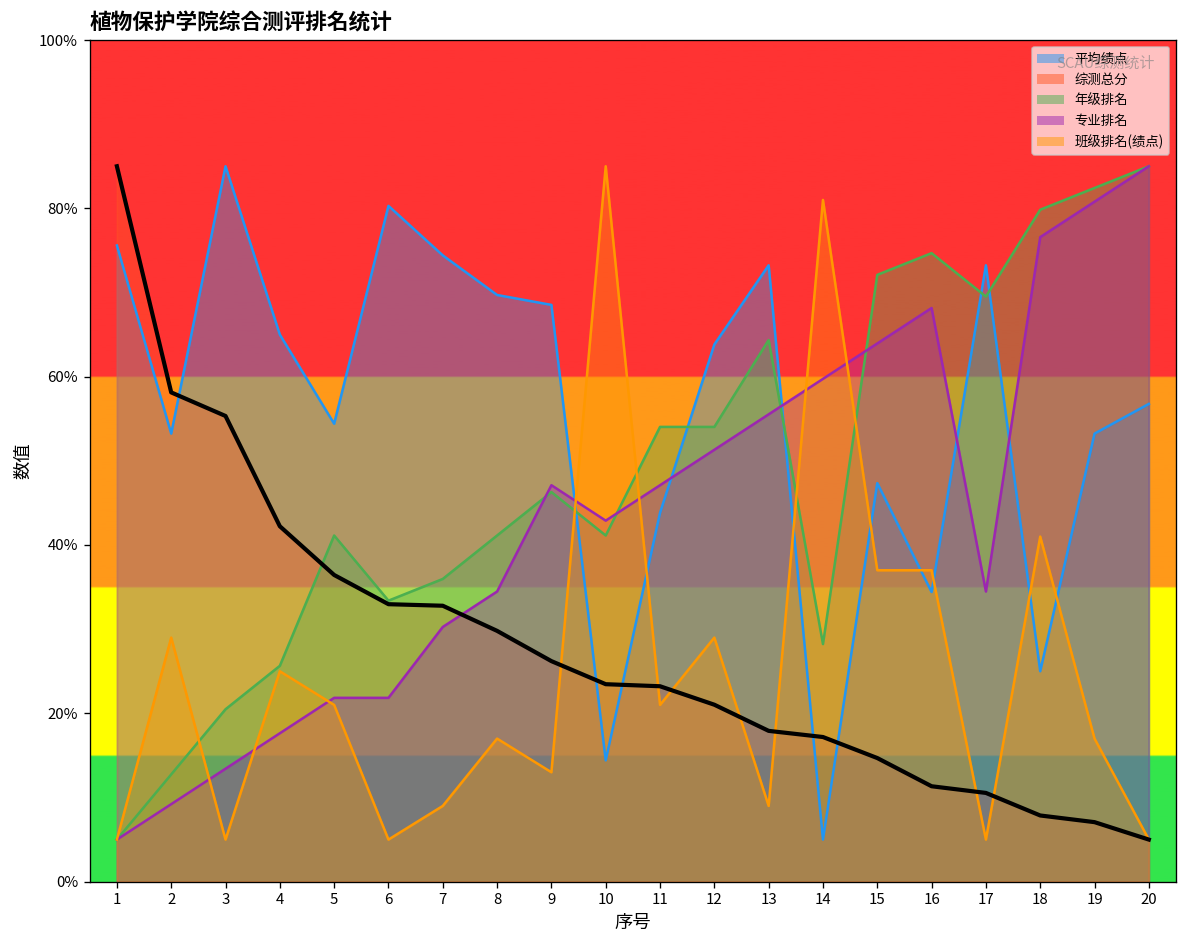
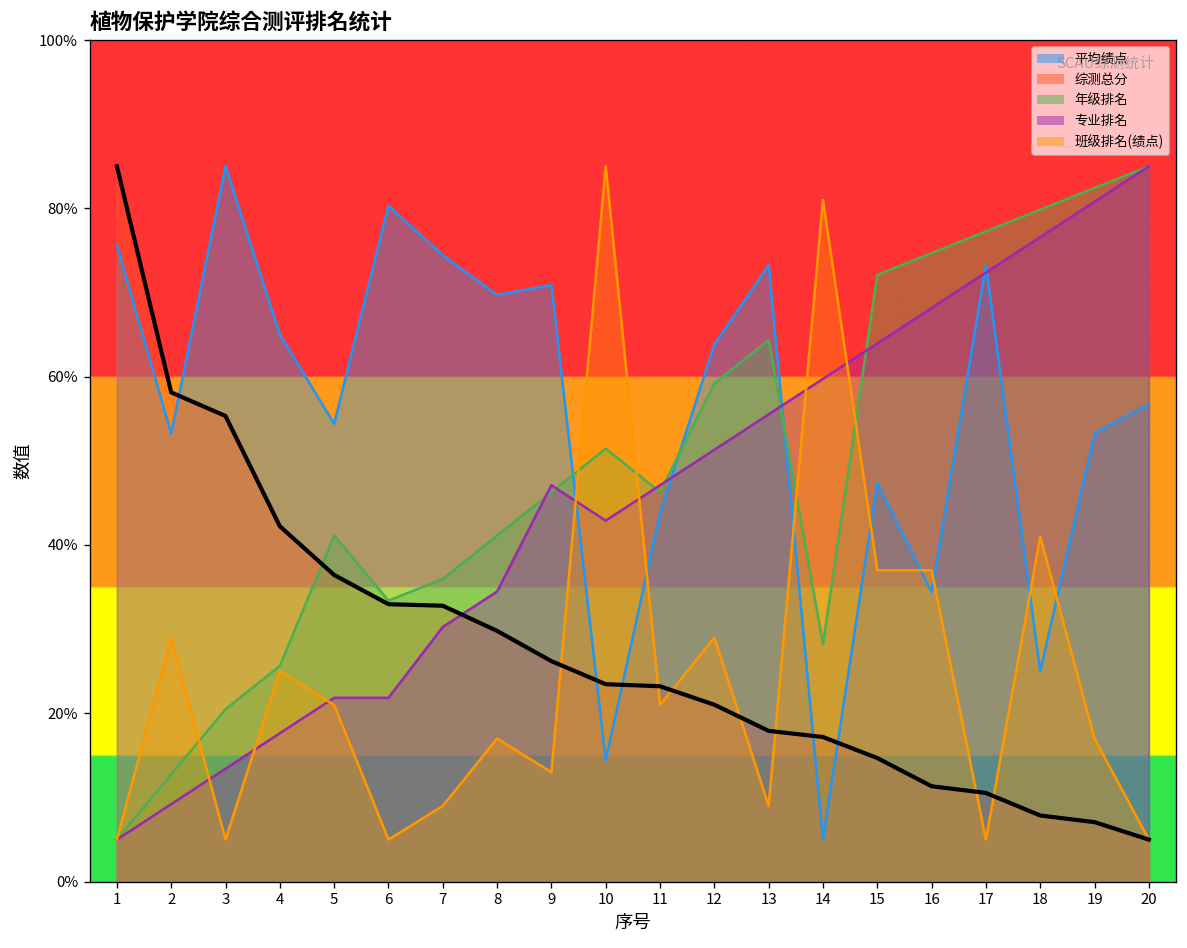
  {
    "平均绩点": {
      "1": "76%",
      "2": "53%",
      "3": "85%",
      "4": "65%",
      "5": "54%",
      "6": "80%",
      "7": "74%",
      "8": "70%",
-     "9": "69%",
+     "9": "71%",
      "10": "14%",
      "11": "44%",
      "12": "64%",
      "13": "73%",
      "14": "5%",
      "15": "47%",
      "16": "34%",
      "17": "73%",
      "18": "25%",
      "19": "53%",
      "20": "57%"
    },
    "年级排名": {
      "2": "13%",
      "3": "20%",
      "4": "26%",
      "5": "41%",
      "6": "33%",
      "7": "36%",
      "8": "41%",
      "9": "46%",
-     "10": "41%",
-     "11": "54%",
-     "12": "54%",
+     "10": "51%",
+     "11": "46%",
+     "12": "59%",
      "13": "64%",
      "14": "28%",
      "15": "72%",
      "16": "75%",
-     "17": "70%",
+     "17": "77%",
      "18": "80%",
      "19": "82%"
    },
    "专业排名": {
      "2": "9%",
      "3": "13%",
      "4": "18%",
      "5": "22%",
      "6": "22%",
      "7": "30%",
      "8": "34%",
      "9": "47%",
      "10": "43%",
      "11": "47%",
      "12": "51%",
      "13": "56%",
      "14": "60%",
      "15": "64%",
      "16": "68%",
-     "17": "34%",
+     "17": "72%",
      "18": "77%",
      "19": "81%"
    }
  }
